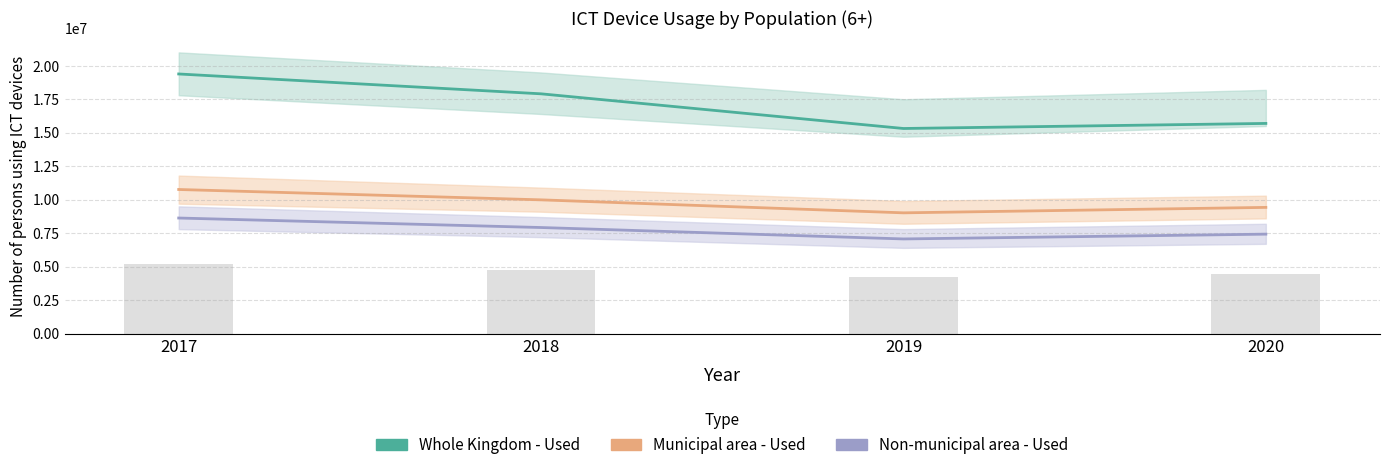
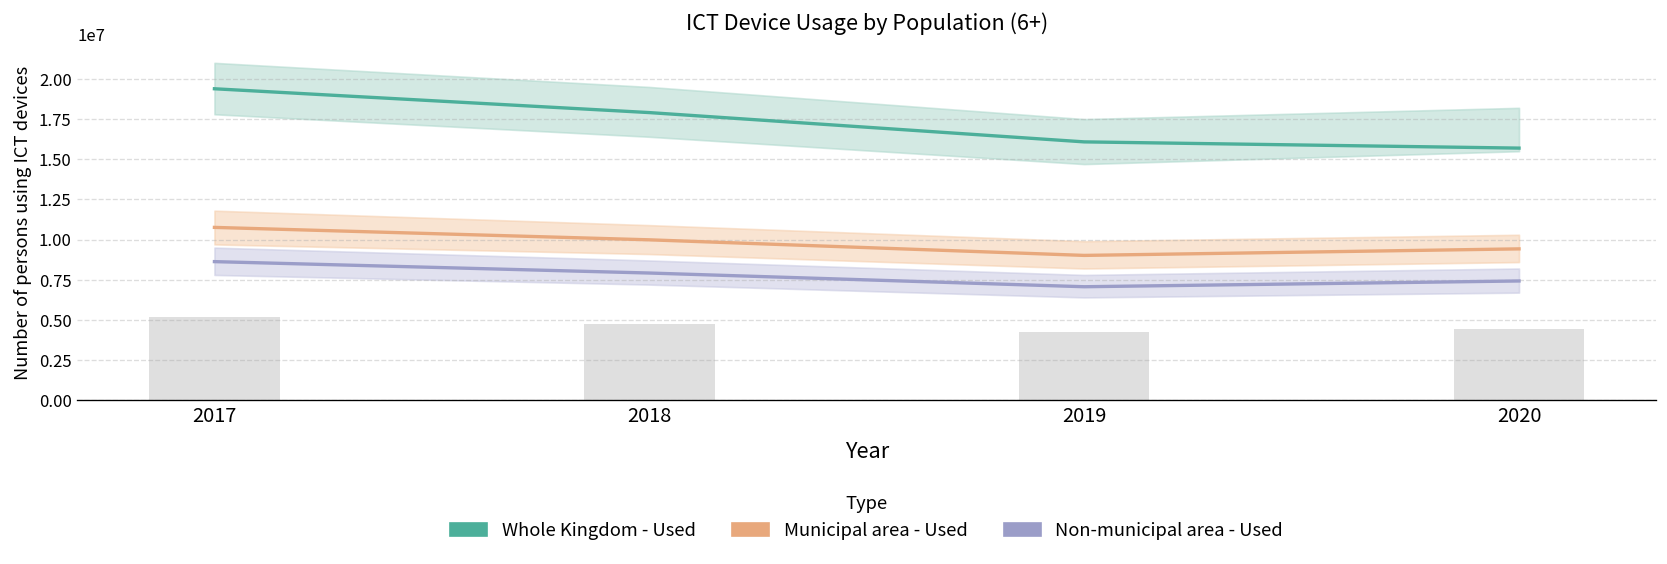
  {
    "Whole Kingdom - Used": {
      "2017": 19400000,
      "2018": 17900000,
-     "2019": 15300000,
+     "2019": 16100000,
      "2020": 15700000
    }
  }
